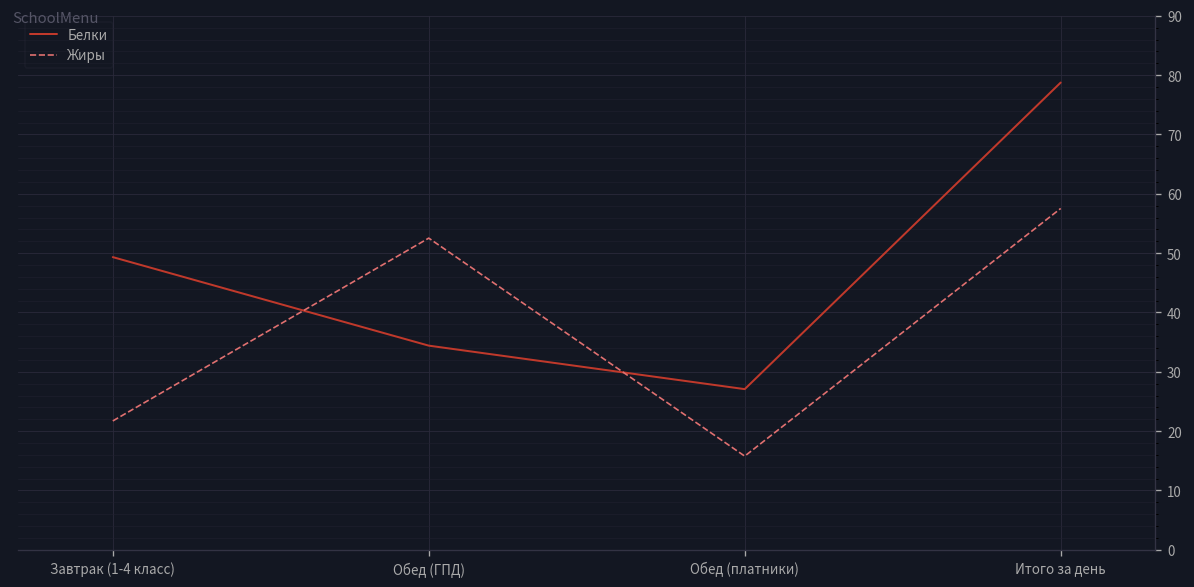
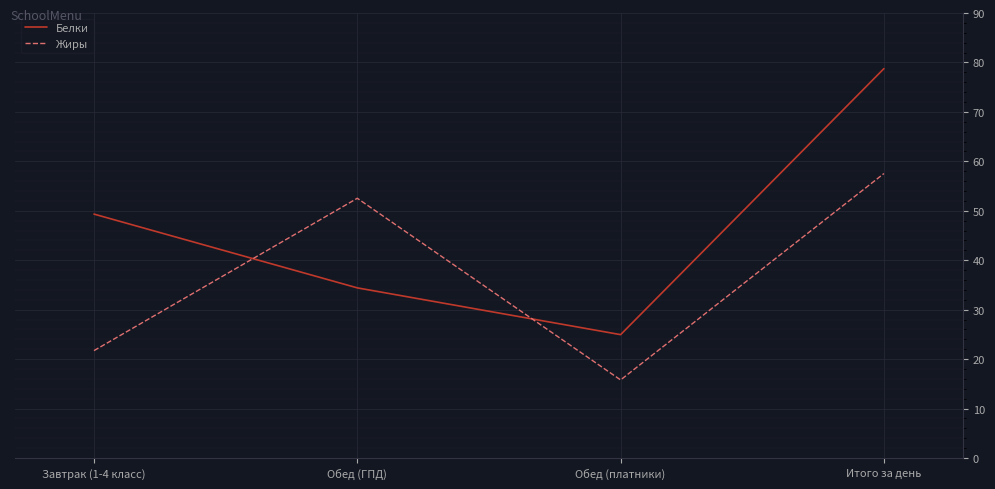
  {
    "Белки": {
      "Завтрак (1-4 класс)": 49,
      "Обед (ГПД)": 34,
-     "Обед (платники)": 27,
+     "Обед (платники)": 25,
      "Итого за день": 79
    },
    "Жиры": {
      "Завтрак (1-4 класс)": 22,
      "Обед (ГПД)": 53,
      "Обед (платники)": 16,
      "Итого за день": 58
    }
  }
